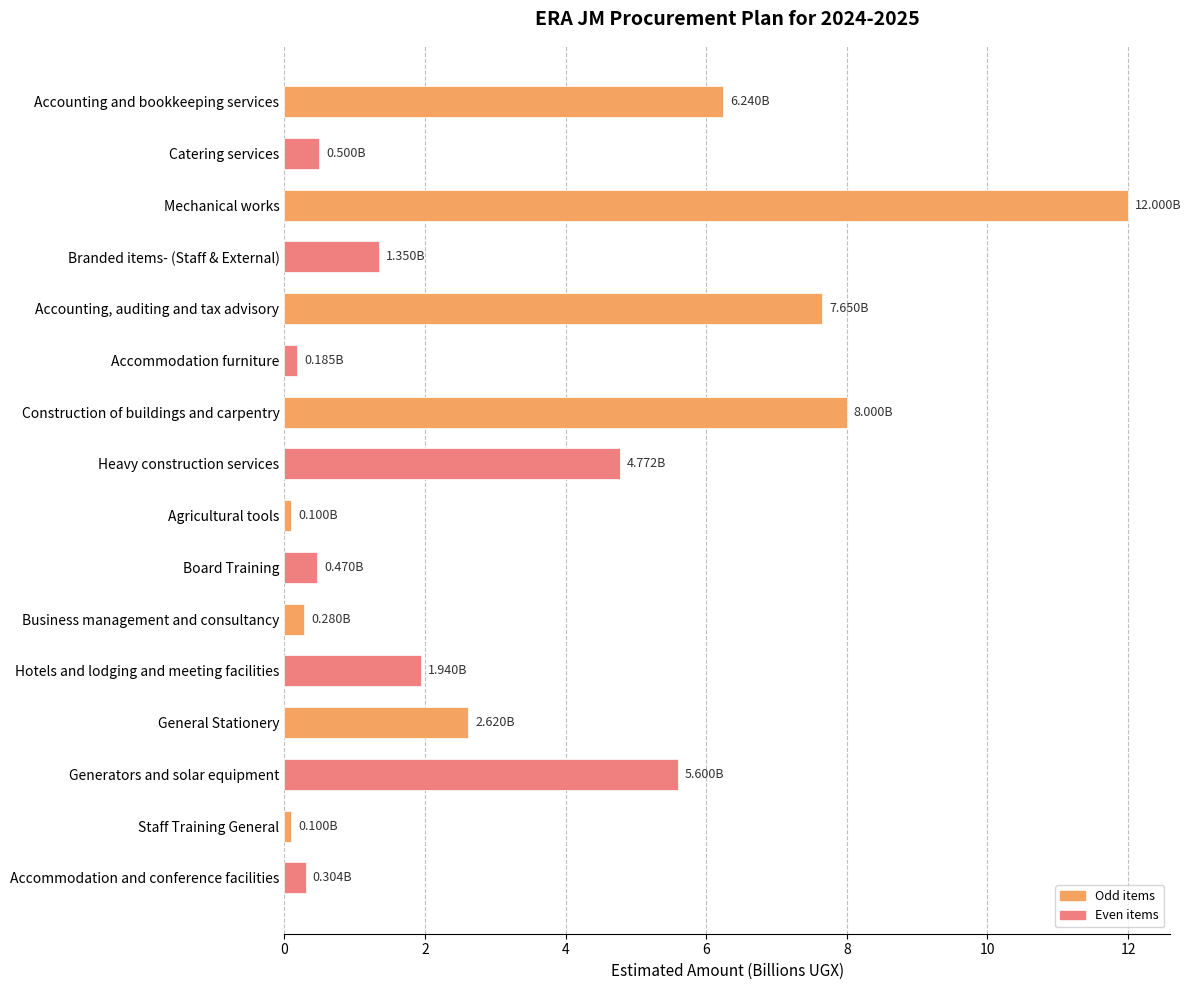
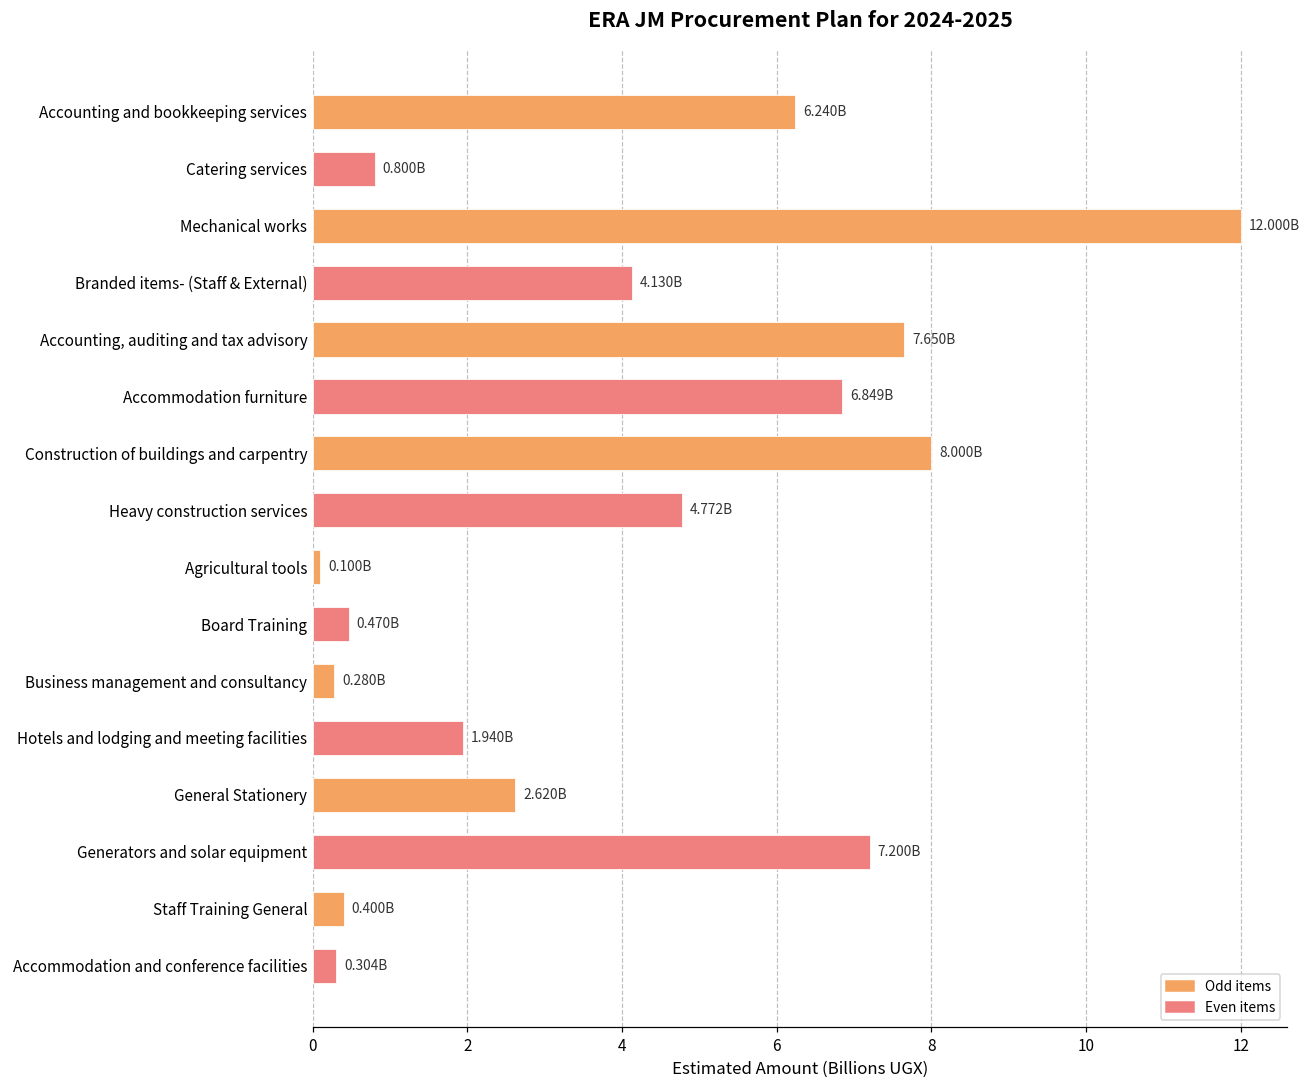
  {
    "Accounting and bookkeeping services": "6.240B",
-   "Catering services": "0.500B",
+   "Catering services": "0.800B",
    "Mechanical works": "12.000B",
-   "Branded items- (Staff & External)": "1.350B",
+   "Branded items- (Staff & External)": "4.130B",
    "Accounting, auditing and tax advisory": "7.650B",
-   "Accommodation furniture": "0.185B",
+   "Accommodation furniture": "6.849B",
    "Construction of buildings and carpentry": "8.000B",
    "Heavy construction services": "4.772B",
    "Agricultural tools": "0.100B",
    "Board Training": "0.470B",
    "Business management and consultancy": "0.280B",
    "Hotels and lodging and meeting facilities": "1.940B",
    "General Stationery": "2.620B",
-   "Generators and solar equipment": "5.600B",
-   "Staff Training General": "0.100B",
+   "Generators and solar equipment": "7.200B",
+   "Staff Training General": "0.400B",
    "Accommodation and conference facilities": "0.304B"
  }
